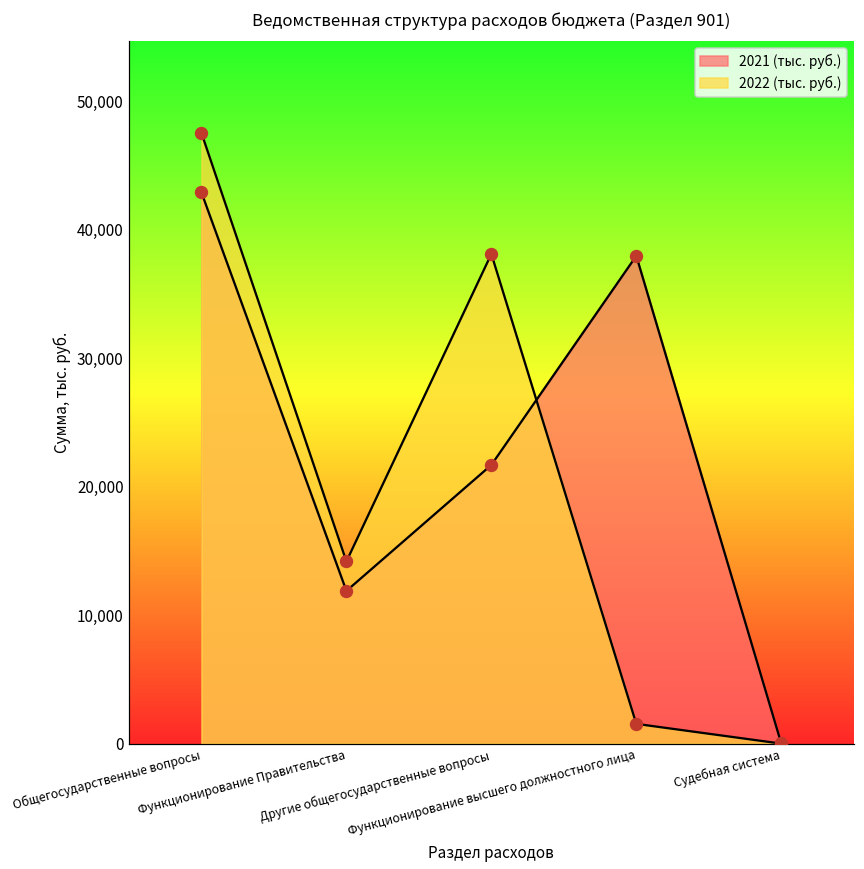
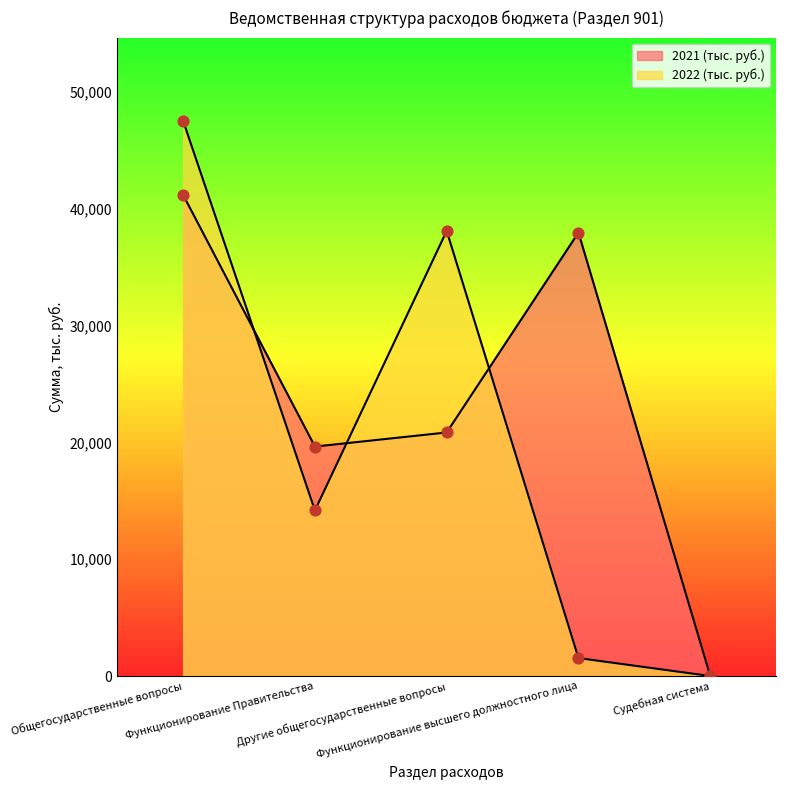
  {
    "2021 (тыс. руб.)": {
-     "Общегосударственные вопросы": "42,900",
-     "Функционирование Правительства": "11,900",
-     "Другие общегосударственные вопросы": "21,700",
+     "Общегосударственные вопросы": "41,200",
+     "Функционирование Правительства": "19,600",
+     "Другие общегосударственные вопросы": "20,900",
      "Функционирование высшего должностного лица": "38,000"
    },
    "2022 (тыс. руб.)": {
      "Общегосударственные вопросы": "47,500",
      "Функционирование Правительства": "14,200",
      "Другие общегосударственные вопросы": "38,100",
      "Функционирование высшего должностного лица": "1,500"
    }
  }
